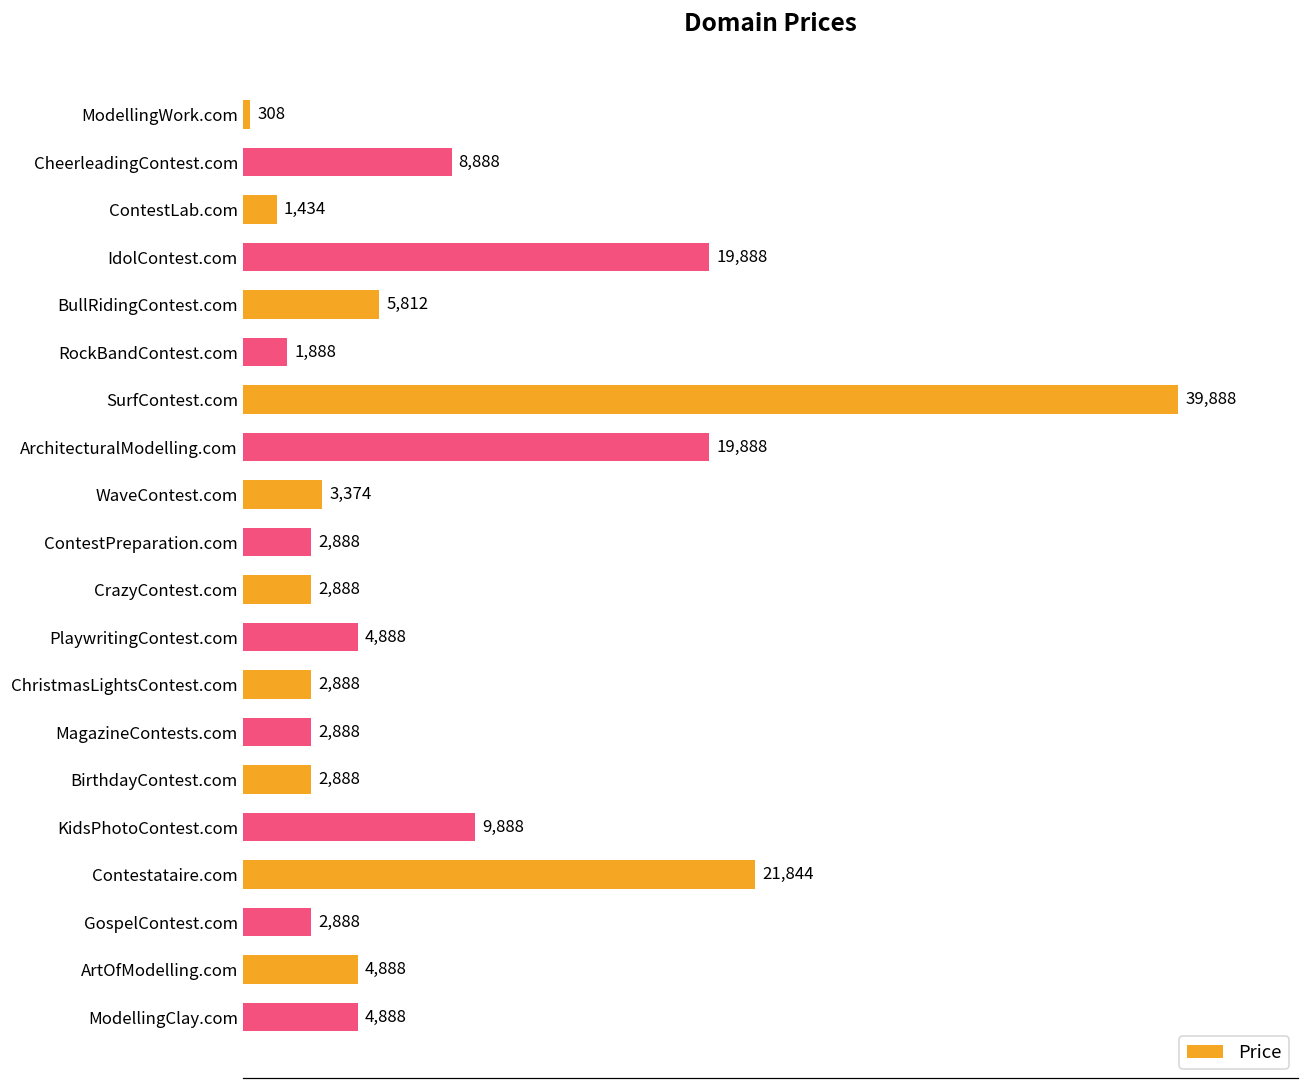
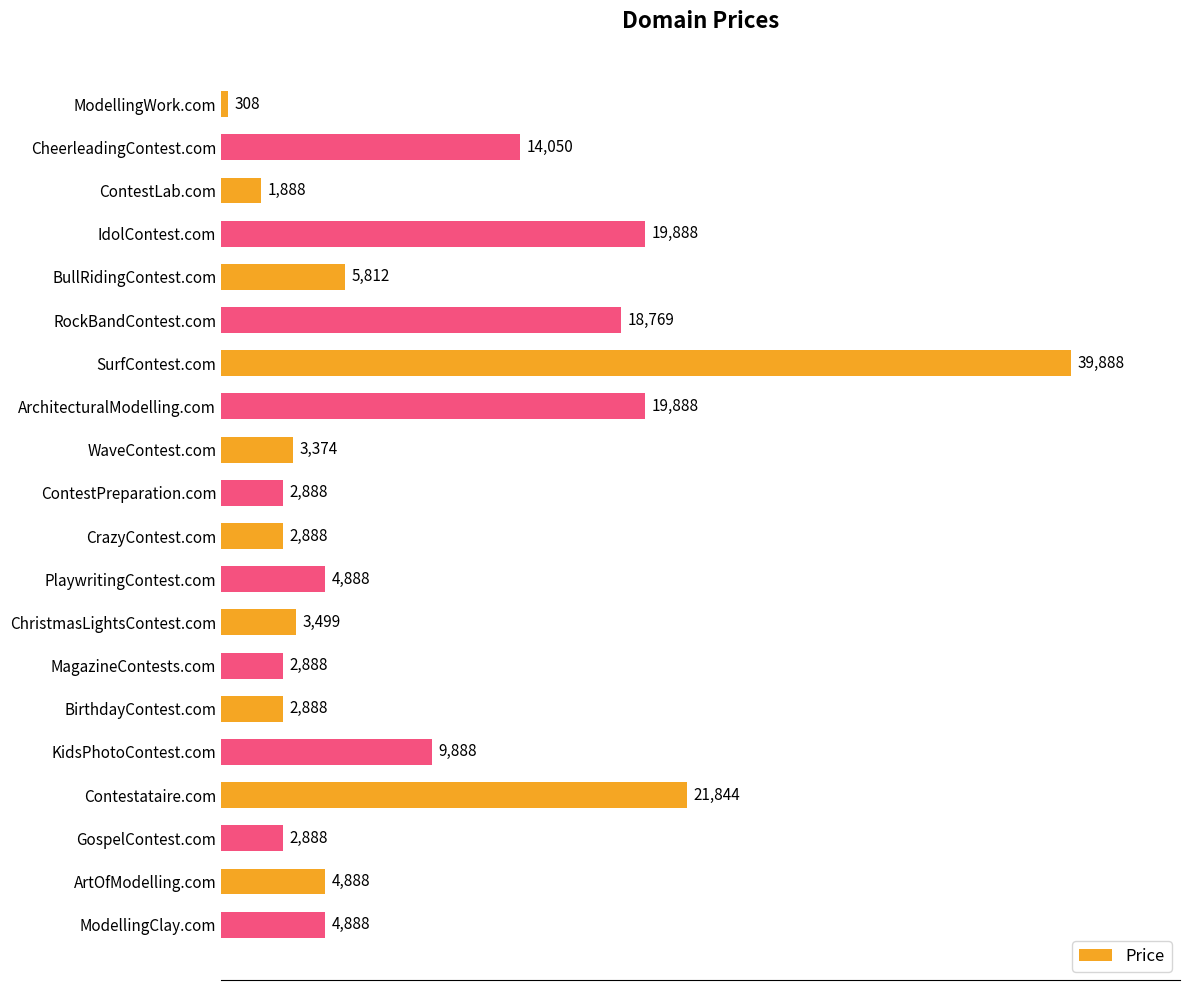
  {
    "ModellingWork.com": "308",
-   "CheerleadingContest.com": "8,888",
-   "ContestLab.com": "1,434",
+   "CheerleadingContest.com": "14,050",
+   "ContestLab.com": "1,888",
    "IdolContest.com": "19,888",
    "BullRidingContest.com": "5,812",
-   "RockBandContest.com": "1,888",
+   "RockBandContest.com": "18,769",
    "SurfContest.com": "39,888",
    "ArchitecturalModelling.com": "19,888",
    "WaveContest.com": "3,374",
    "ContestPreparation.com": "2,888",
    "CrazyContest.com": "2,888",
    "PlaywritingContest.com": "4,888",
-   "ChristmasLightsContest.com": "2,888",
+   "ChristmasLightsContest.com": "3,499",
    "MagazineContests.com": "2,888",
    "BirthdayContest.com": "2,888",
    "KidsPhotoContest.com": "9,888",
    "Contestataire.com": "21,844",
    "GospelContest.com": "2,888",
    "ArtOfModelling.com": "4,888",
    "ModellingClay.com": "4,888"
  }
